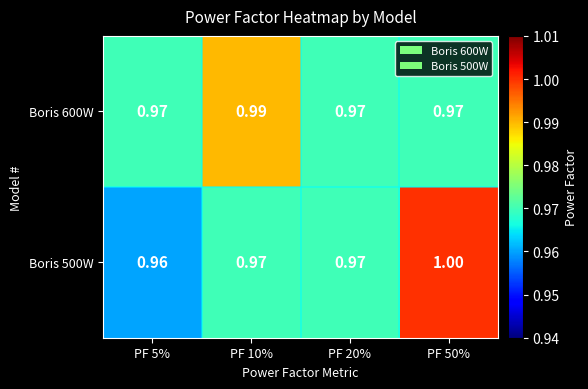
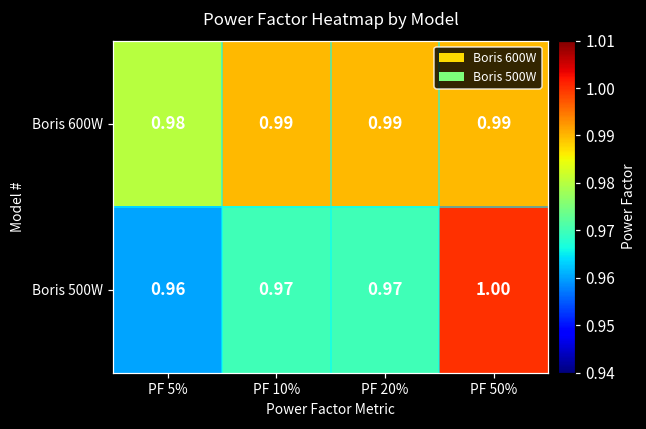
  {
    "Boris 600W": {
-     "PF 5%": 0.97,
+     "PF 5%": 0.98,
      "PF 10%": 0.99,
-     "PF 20%": 0.97,
-     "PF 50%": 0.97
+     "PF 20%": 0.99,
+     "PF 50%": 0.99
    },
    "Boris 500W": {
      "PF 5%": 0.96,
      "PF 10%": 0.97,
      "PF 20%": 0.97,
      "PF 50%": 1.00
    }
  }
